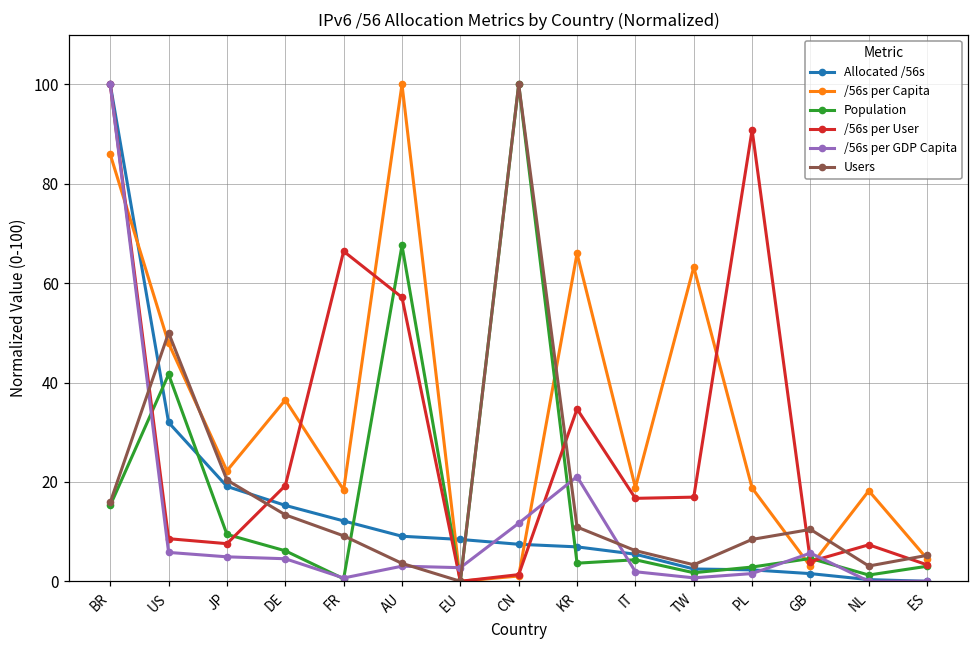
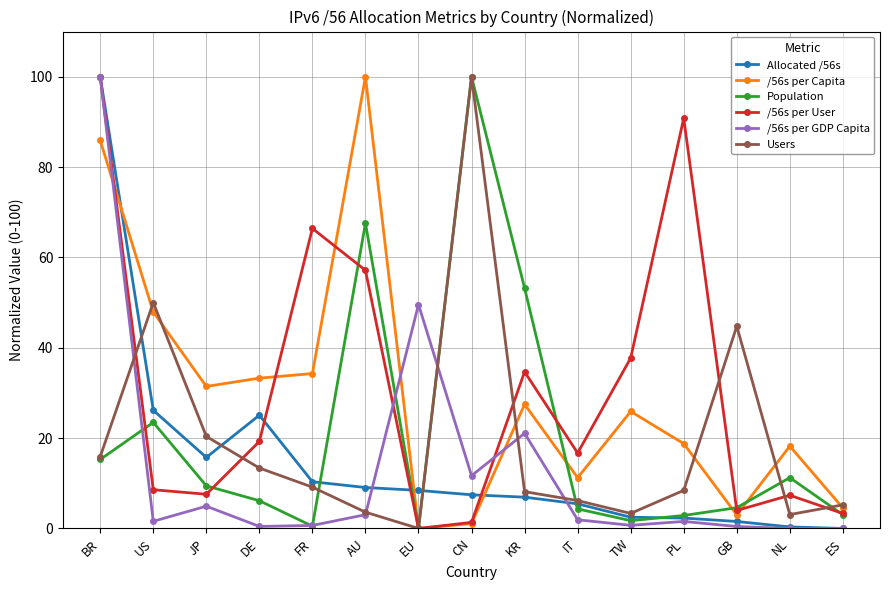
  {
    "Allocated /56s": {
-     "US": 32,
-     "JP": 19,
-     "DE": 15,
-     "FR": 12,
+     "US": 26,
+     "JP": 16,
+     "DE": 25,
+     "FR": 10,
      "AU": 9,
      "EU": 8,
      "CN": 7,
      "KR": 7,
      "IT": 5,
      "TW": 2,
      "PL": 2,
      "GB": 2
    },
    "/56s per Capita": {
      "BR": 86,
      "US": 48,
-     "JP": 22,
-     "DE": 36,
-     "FR": 18,
+     "JP": 31,
+     "DE": 33,
+     "FR": 34,
      "AU": 100,
-     "KR": 66,
-     "IT": 19,
-     "TW": 63,
+     "KR": 27,
+     "IT": 11,
+     "TW": 26,
      "PL": 19,
      "GB": 3,
      "NL": 18,
      "ES": 5
    },
    "Population": {
      "BR": 15,
-     "US": 42,
+     "US": 23,
      "JP": 9,
      "DE": 6,
      "AU": 68,
-     "KR": 4,
+     "KR": 53,
      "IT": 4,
      "TW": 2,
      "PL": 3,
      "GB": 5,
-     "NL": 1
+     "NL": 11
    },
    "/56s per User": {
      "US": 9,
      "JP": 8,
      "DE": 19,
      "FR": 66,
      "AU": 57,
      "KR": 35,
      "IT": 17,
-     "TW": 17,
+     "TW": 38,
      "PL": 91,
      "GB": 4,
      "NL": 7
    },
    "/56s per GDP Capita": {
-     "US": 6,
+     "US": 2,
      "JP": 5,
-     "DE": 5,
-     "EU": 3,
+     "DE": 0,
+     "EU": 50,
      "CN": 12,
      "KR": 21,
      "IT": 2,
      "TW": 1,
      "PL": 2,
-     "GB": 6
+     "GB": 0
    },
    "Users": {
      "BR": 16,
      "US": 50,
      "JP": 20,
      "DE": 13,
      "FR": 9,
-     "KR": 11,
+     "KR": 8,
      "IT": 6,
      "TW": 3,
      "PL": 8,
-     "GB": 10,
+     "GB": 45,
      "NL": 3,
      "ES": 5
    }
  }
